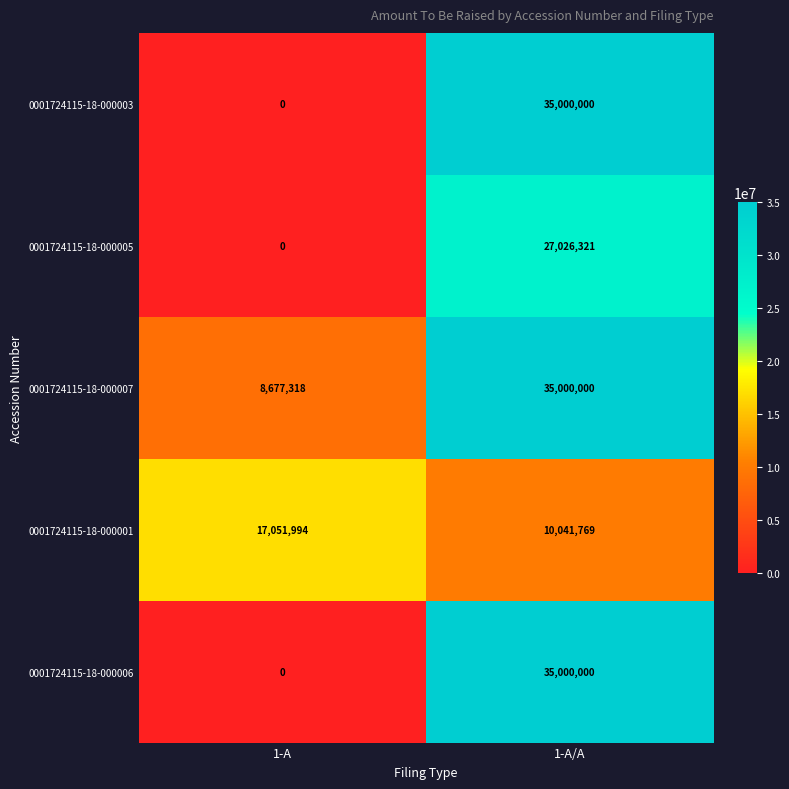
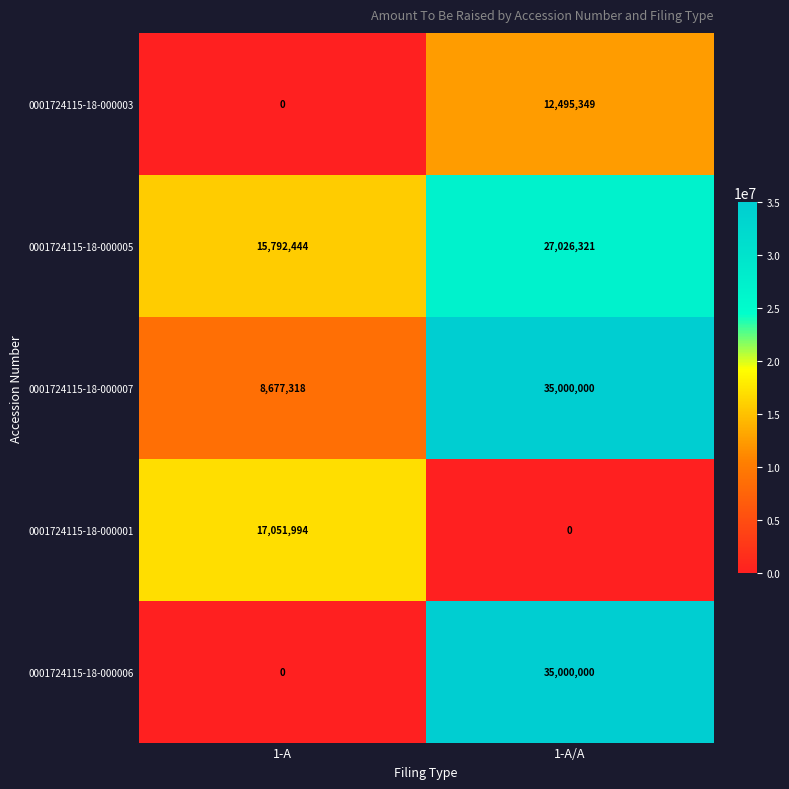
  {
    "0001724115-18-000003": {
      "1-A": "0",
-     "1-A/A": "35,000,000"
+     "1-A/A": "12,495,349"
    },
    "0001724115-18-000005": {
-     "1-A": "0",
+     "1-A": "15,792,444",
      "1-A/A": "27,026,321"
    },
    "0001724115-18-000007": {
      "1-A": "8,677,318",
      "1-A/A": "35,000,000"
    },
    "0001724115-18-000001": {
      "1-A": "17,051,994",
-     "1-A/A": "10,041,769"
+     "1-A/A": "0"
    },
    "0001724115-18-000006": {
      "1-A": "0",
      "1-A/A": "35,000,000"
    }
  }
